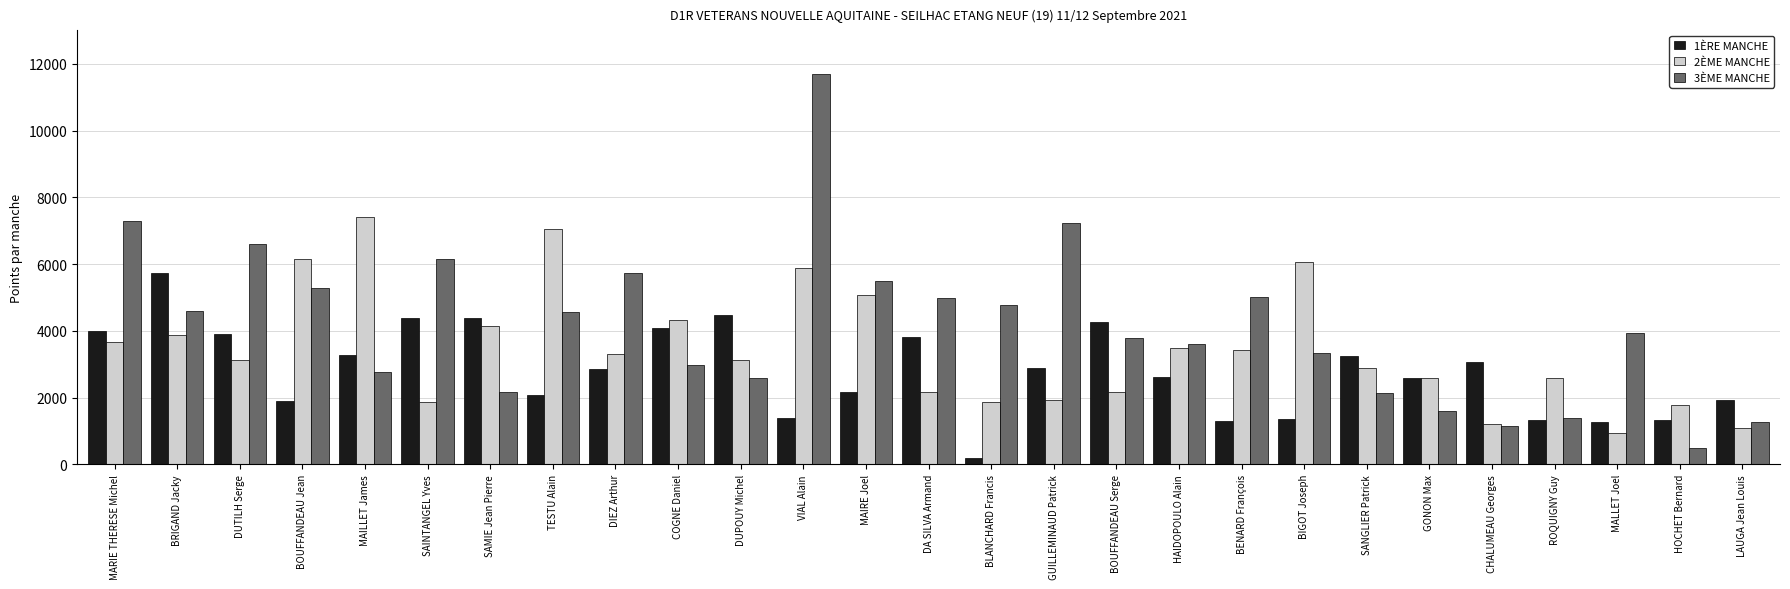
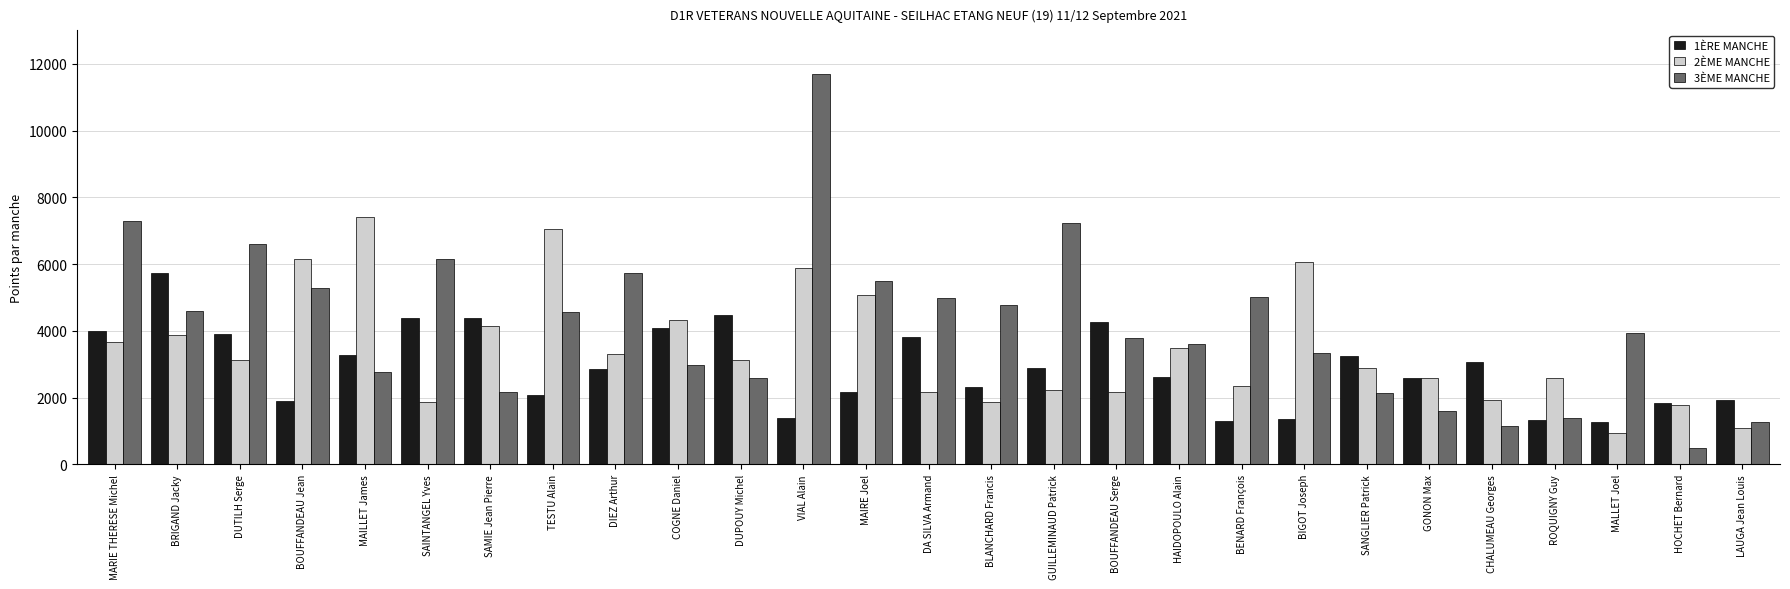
  {
    "1ÈRE MANCHE": {
      "MARIE THERESE Michel": 4000,
      "BRIGAND Jacky": 5700,
      "DUTILH Serge": 3900,
      "BOUFFANDEAU Jean": 1900,
      "MAILLET James": 3300,
      "SAINTANGEL Yves": 4400,
      "SAMIE Jean Pierre": 4400,
      "TESTU Alain": 2100,
      "DIEZ Arthur": 2900,
      "COGNE Daniel": 4100,
      "DUPOUY Michel": 4500,
      "VIAL Alain": 1400,
      "MAIRE Joel": 2200,
      "DA SILVA Armand": 3800,
-     "BLANCHARD Francis": 200,
+     "BLANCHARD Francis": 2300,
      "GUILLEMINAUD Patrick": 2900,
      "BOUFFANDEAU Serge": 4300,
      "HAIDOPOULO Alain": 2600,
      "BENARD François": 1300,
      "BIGOT Joseph": 1400,
      "SANGLIER Patrick": 3300,
      "GONON Max": 2600,
      "CHALUMEAU Georges": 3100,
      "ROQUIGNY Guy": 1300,
      "MALLET Joel": 1300,
-     "HOCHET Bernard": 1300,
+     "HOCHET Bernard": 1900,
      "LAUGA Jean Louis": 1900
    },
    "2ÈME MANCHE": {
      "MARIE THERESE Michel": 3700,
      "BRIGAND Jacky": 3900,
      "DUTILH Serge": 3100,
      "BOUFFANDEAU Jean": 6200,
      "MAILLET James": 7400,
      "SAINTANGEL Yves": 1900,
      "SAMIE Jean Pierre": 4200,
      "TESTU Alain": 7100,
      "DIEZ Arthur": 3300,
      "COGNE Daniel": 4300,
      "DUPOUY Michel": 3100,
      "VIAL Alain": 5900,
      "MAIRE Joel": 5100,
      "DA SILVA Armand": 2200,
      "BLANCHARD Francis": 1900,
-     "GUILLEMINAUD Patrick": 1900,
+     "GUILLEMINAUD Patrick": 2200,
      "BOUFFANDEAU Serge": 2200,
      "HAIDOPOULO Alain": 3500,
-     "BENARD François": 3400,
+     "BENARD François": 2400,
      "BIGOT Joseph": 6100,
      "SANGLIER Patrick": 2900,
      "GONON Max": 2600,
-     "CHALUMEAU Georges": 1200,
+     "CHALUMEAU Georges": 1900,
      "ROQUIGNY Guy": 2600,
      "MALLET Joel": 900,
      "HOCHET Bernard": 1800,
      "LAUGA Jean Louis": 1100
    },
    "3ÈME MANCHE": {
      "MARIE THERESE Michel": 7300,
      "BRIGAND Jacky": 4600,
      "DUTILH Serge": 6600,
      "BOUFFANDEAU Jean": 5300,
      "MAILLET James": 2800,
      "SAINTANGEL Yves": 6100,
      "SAMIE Jean Pierre": 2200,
      "TESTU Alain": 4600,
      "DIEZ Arthur": 5700,
      "COGNE Daniel": 3000,
      "DUPOUY Michel": 2600,
      "VIAL Alain": 11700,
      "MAIRE Joel": 5500,
      "DA SILVA Armand": 5000,
      "BLANCHARD Francis": 4800,
      "GUILLEMINAUD Patrick": 7200,
      "BOUFFANDEAU Serge": 3800,
      "HAIDOPOULO Alain": 3600,
      "BENARD François": 5000,
      "BIGOT Joseph": 3300,
      "SANGLIER Patrick": 2200,
      "GONON Max": 1600,
      "CHALUMEAU Georges": 1200,
      "ROQUIGNY Guy": 1400,
      "MALLET Joel": 3900,
      "HOCHET Bernard": 500,
      "LAUGA Jean Louis": 1300
    }
  }
